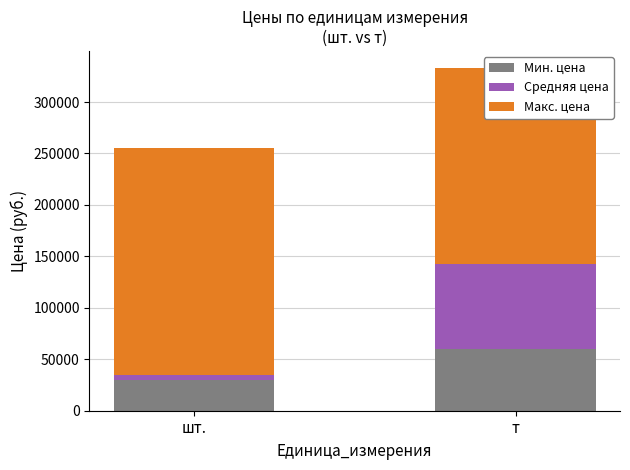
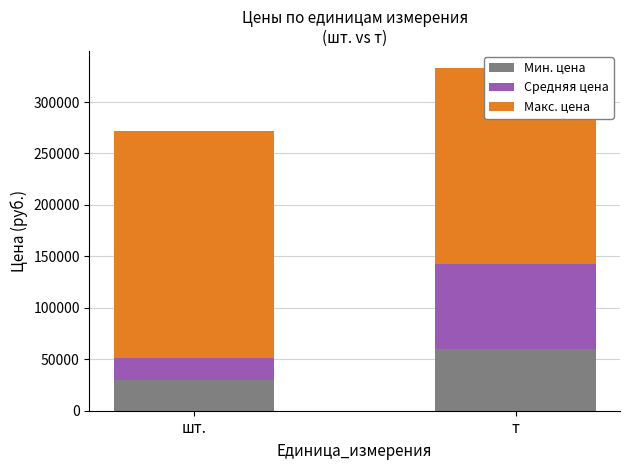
  {
    "Мин. цена": {
      "шт.": 30000,
      "т": 60000
    },
    "Средняя цена": {
-     "шт.": 5000,
+     "шт.": 22000,
      "т": 83000
    },
    "Макс. цена": {
      "шт.": 220000
    }
  }
